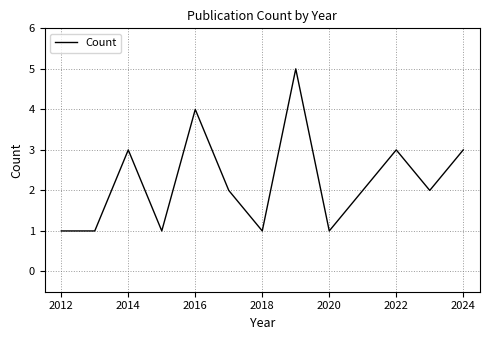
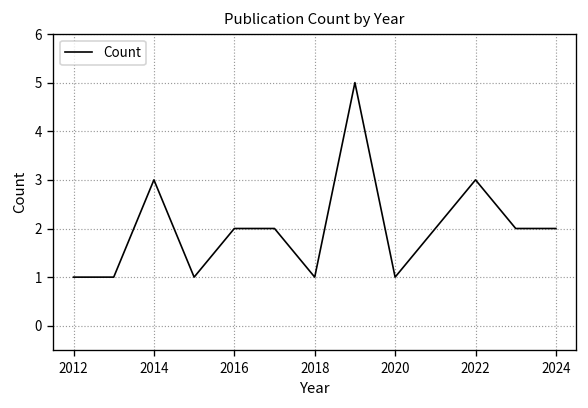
  {
    "2012": 1,
    "2014": 3,
-   "2016": 4,
+   "2016": 2,
    "2018": 1,
    "2020": 1,
    "2022": 3,
-   "2024": 3
+   "2024": 2
  }
